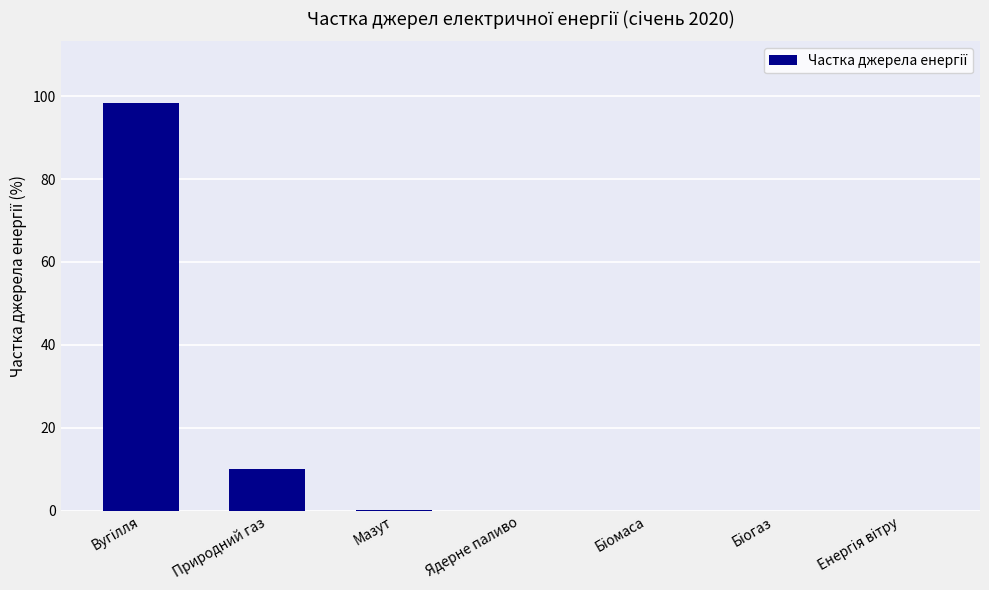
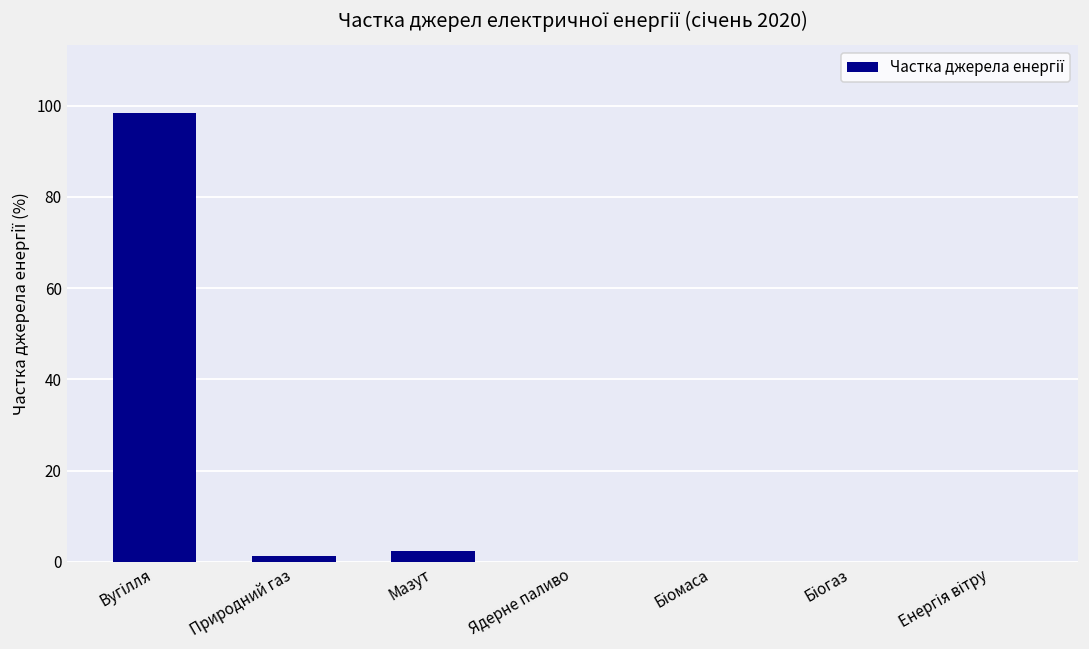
  {
    "Вугілля": 98,
-   "Природний газ": 10,
-   "Мазут": 0,
+   "Природний газ": 1,
+   "Мазут": 2,
    "Ядерне паливо": 0,
    "Біомаса": 0,
    "Біогаз": 0,
    "Енергія вітру": 0
  }
